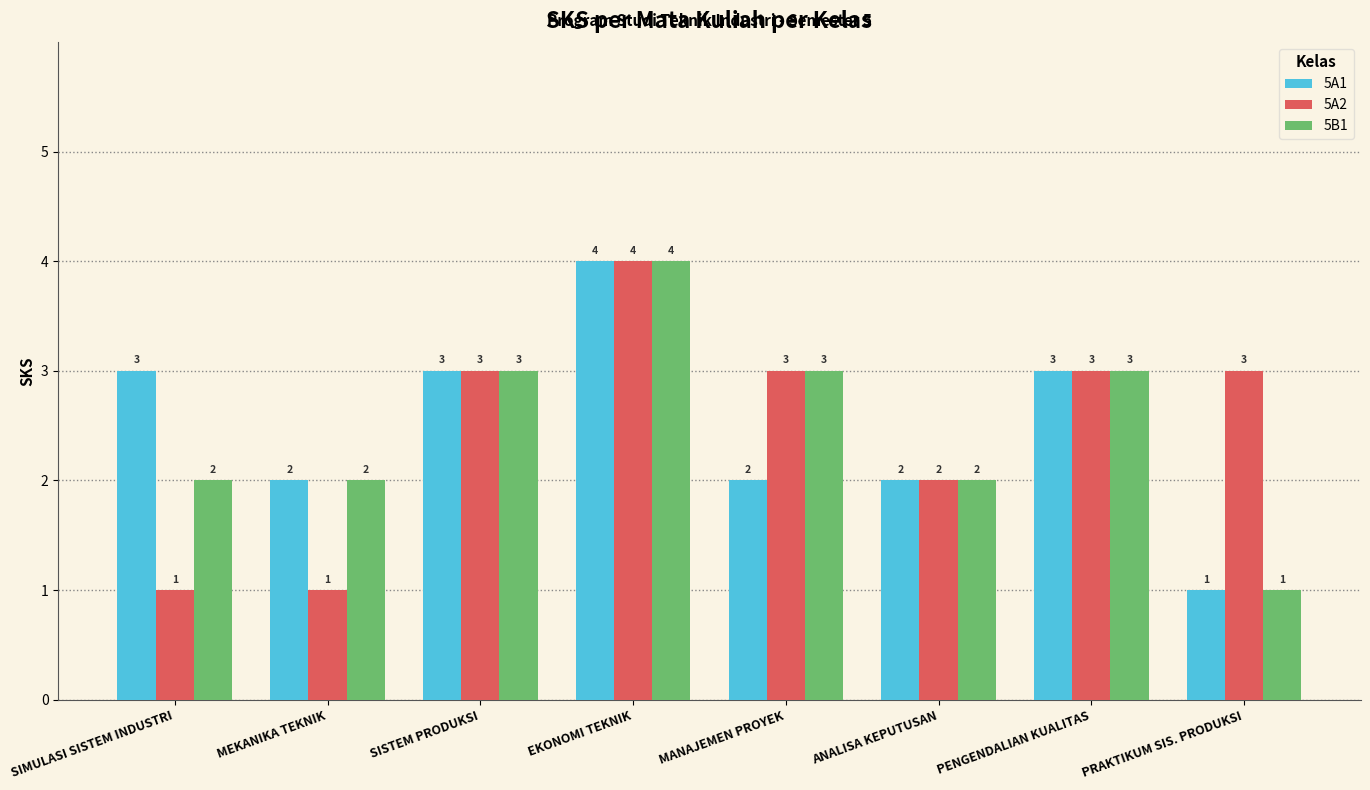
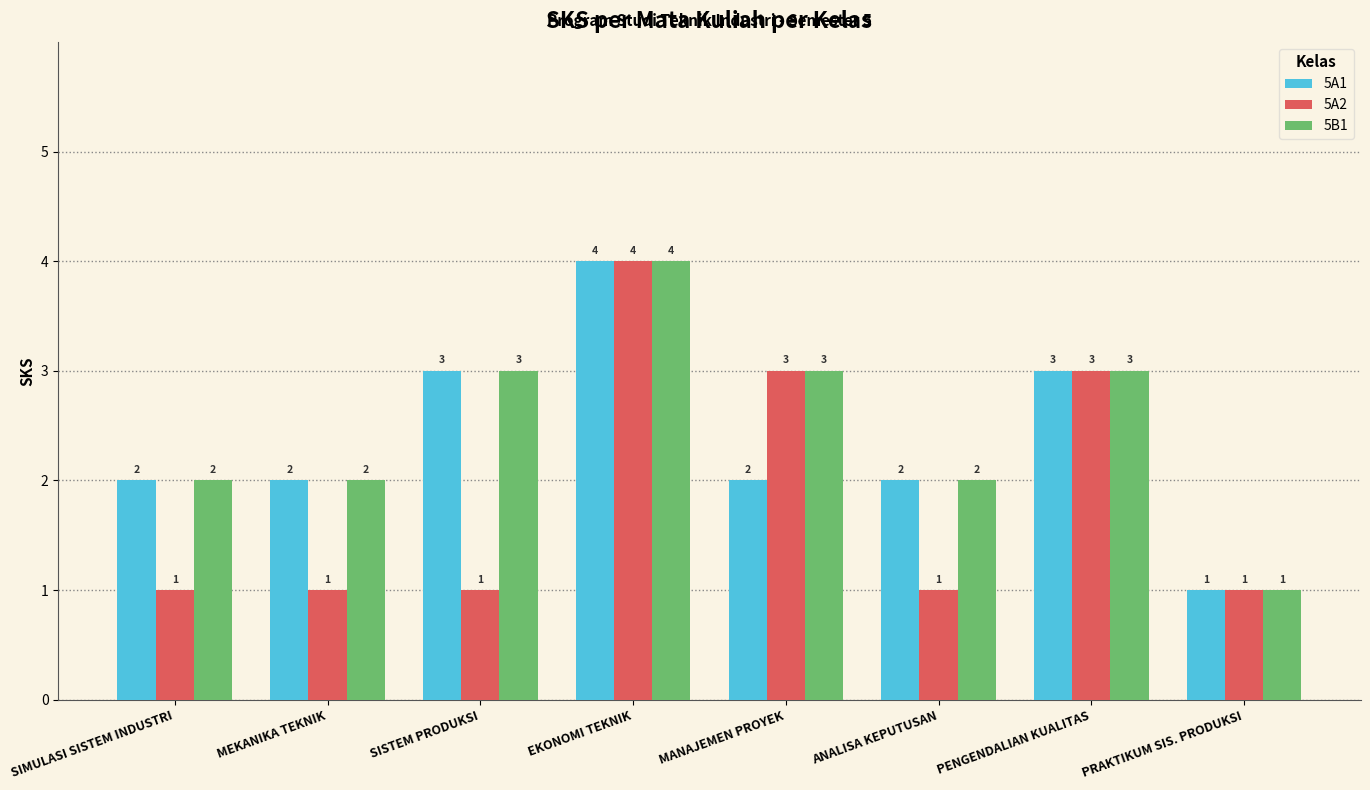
  {
    "5A1": {
-     "SIMULASI SISTEM INDUSTRI": 3,
+     "SIMULASI SISTEM INDUSTRI": 2,
      "MEKANIKA TEKNIK": 2,
      "SISTEM PRODUKSI": 3,
      "EKONOMI TEKNIK": 4,
      "MANAJEMEN PROYEK": 2,
      "ANALISA KEPUTUSAN": 2,
      "PENGENDALIAN KUALITAS": 3,
      "PRAKTIKUM SIS. PRODUKSI": 1
    },
    "5A2": {
      "SIMULASI SISTEM INDUSTRI": 1,
      "MEKANIKA TEKNIK": 1,
-     "SISTEM PRODUKSI": 3,
+     "SISTEM PRODUKSI": 1,
      "EKONOMI TEKNIK": 4,
      "MANAJEMEN PROYEK": 3,
-     "ANALISA KEPUTUSAN": 2,
+     "ANALISA KEPUTUSAN": 1,
      "PENGENDALIAN KUALITAS": 3,
-     "PRAKTIKUM SIS. PRODUKSI": 3
+     "PRAKTIKUM SIS. PRODUKSI": 1
    },
    "5B1": {
      "SIMULASI SISTEM INDUSTRI": 2,
      "MEKANIKA TEKNIK": 2,
      "SISTEM PRODUKSI": 3,
      "EKONOMI TEKNIK": 4,
      "MANAJEMEN PROYEK": 3,
      "ANALISA KEPUTUSAN": 2,
      "PENGENDALIAN KUALITAS": 3,
      "PRAKTIKUM SIS. PRODUKSI": 1
    }
  }
